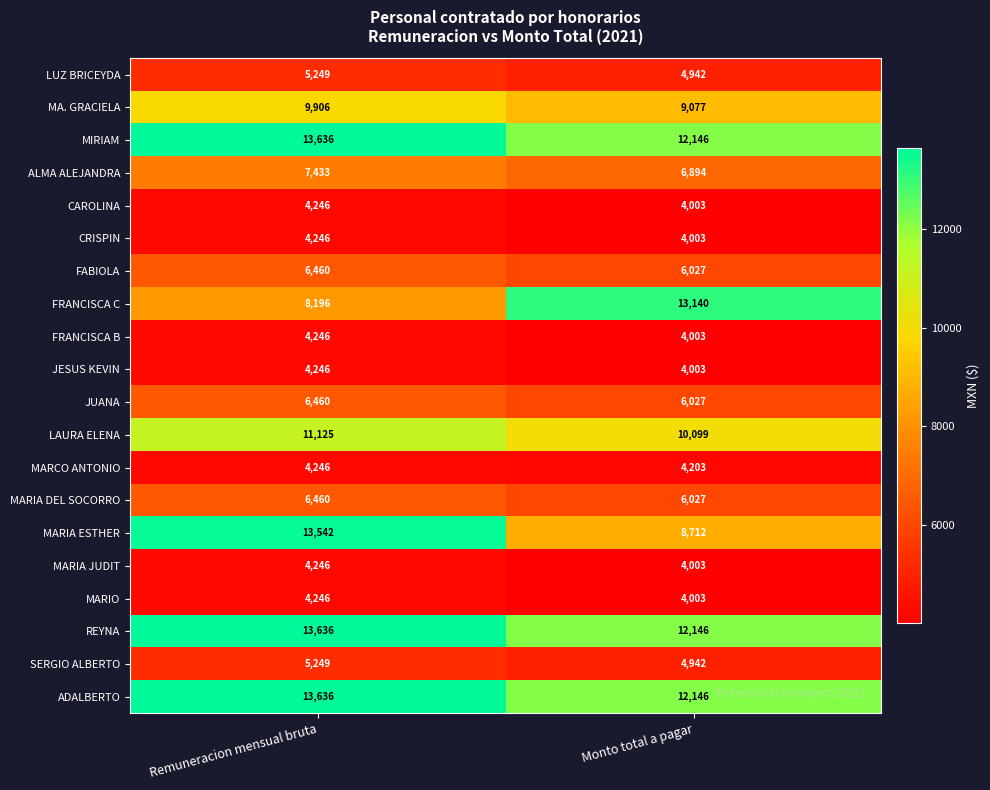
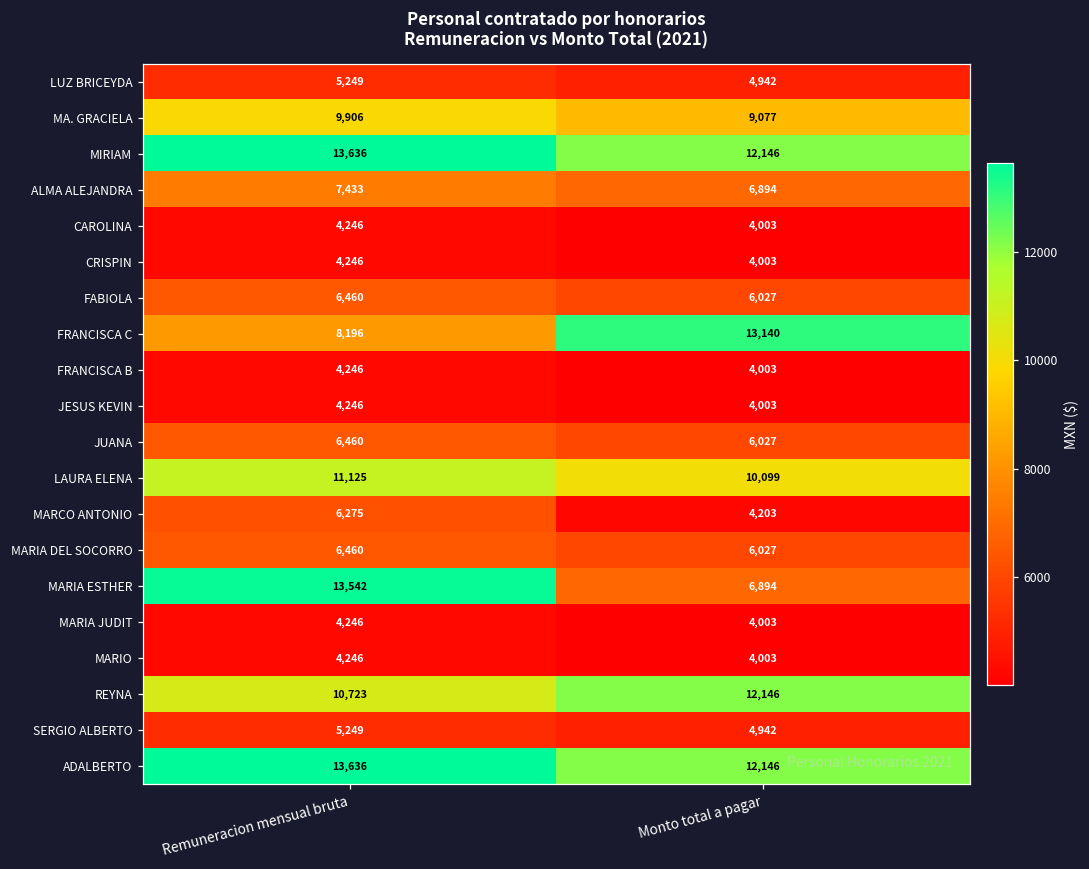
  {
    "LUZ BRICEYDA": {
      "Remuneracion mensual bruta": "5,249",
      "Monto total a pagar": "4,942"
    },
    "MA. GRACIELA": {
      "Remuneracion mensual bruta": "9,906",
      "Monto total a pagar": "9,077"
    },
    "MIRIAM": {
      "Remuneracion mensual bruta": "13,636",
      "Monto total a pagar": "12,146"
    },
    "ALMA ALEJANDRA": {
      "Remuneracion mensual bruta": "7,433",
      "Monto total a pagar": "6,894"
    },
    "CAROLINA": {
      "Remuneracion mensual bruta": "4,246",
      "Monto total a pagar": "4,003"
    },
    "CRISPIN": {
      "Remuneracion mensual bruta": "4,246",
      "Monto total a pagar": "4,003"
    },
    "FABIOLA": {
      "Remuneracion mensual bruta": "6,460",
      "Monto total a pagar": "6,027"
    },
    "FRANCISCA C": {
      "Remuneracion mensual bruta": "8,196",
      "Monto total a pagar": "13,140"
    },
    "FRANCISCA B": {
      "Remuneracion mensual bruta": "4,246",
      "Monto total a pagar": "4,003"
    },
    "JESUS KEVIN": {
      "Remuneracion mensual bruta": "4,246",
      "Monto total a pagar": "4,003"
    },
    "JUANA": {
      "Remuneracion mensual bruta": "6,460",
      "Monto total a pagar": "6,027"
    },
    "LAURA ELENA": {
      "Remuneracion mensual bruta": "11,125",
      "Monto total a pagar": "10,099"
    },
    "MARCO ANTONIO": {
-     "Remuneracion mensual bruta": "4,246",
+     "Remuneracion mensual bruta": "6,275",
      "Monto total a pagar": "4,203"
    },
    "MARIA DEL SOCORRO": {
      "Remuneracion mensual bruta": "6,460",
      "Monto total a pagar": "6,027"
    },
    "MARIA ESTHER": {
      "Remuneracion mensual bruta": "13,542",
-     "Monto total a pagar": "8,712"
+     "Monto total a pagar": "6,894"
    },
    "MARIA JUDIT": {
      "Remuneracion mensual bruta": "4,246",
      "Monto total a pagar": "4,003"
    },
    "MARIO": {
      "Remuneracion mensual bruta": "4,246",
      "Monto total a pagar": "4,003"
    },
    "REYNA": {
-     "Remuneracion mensual bruta": "13,636",
+     "Remuneracion mensual bruta": "10,723",
      "Monto total a pagar": "12,146"
    },
    "SERGIO ALBERTO": {
      "Remuneracion mensual bruta": "5,249",
      "Monto total a pagar": "4,942"
    },
    "ADALBERTO": {
      "Remuneracion mensual bruta": "13,636"
    }
  }
